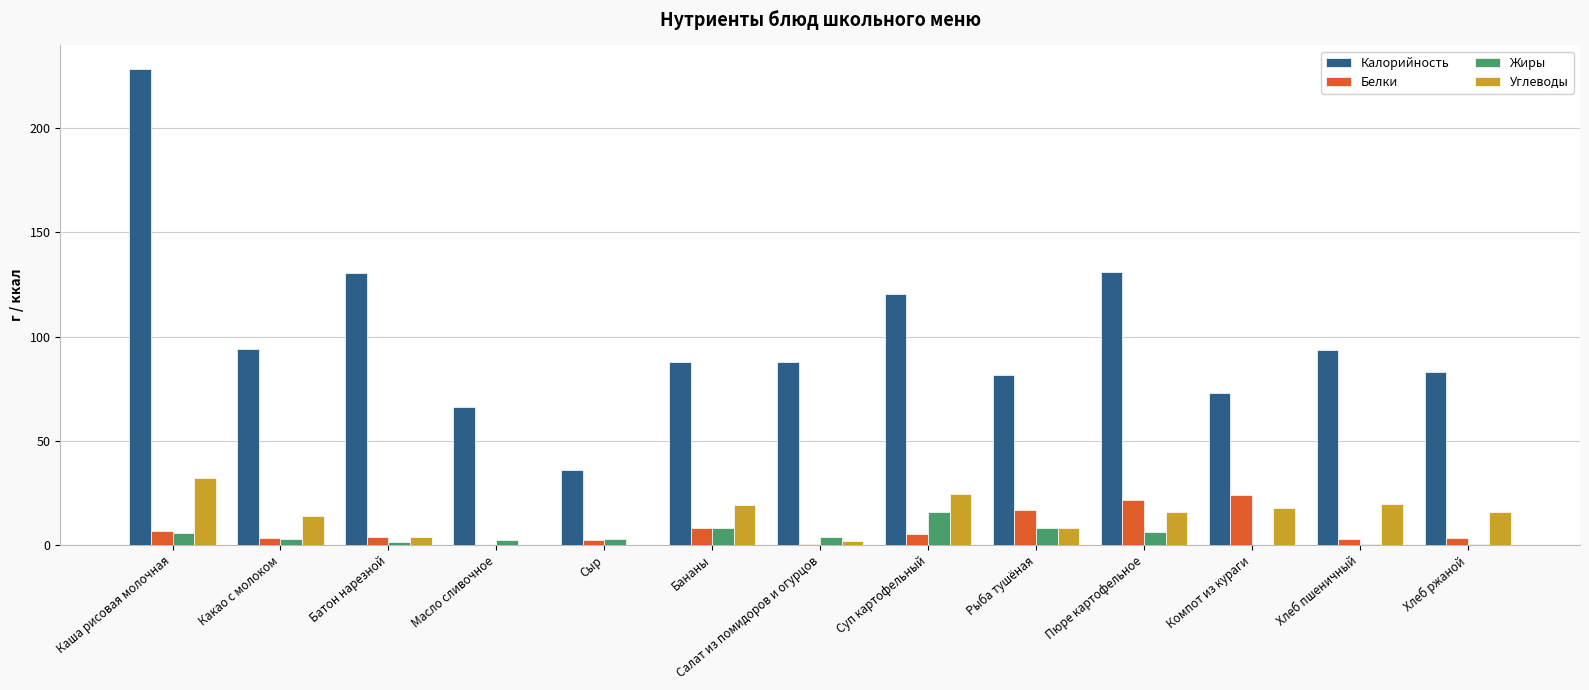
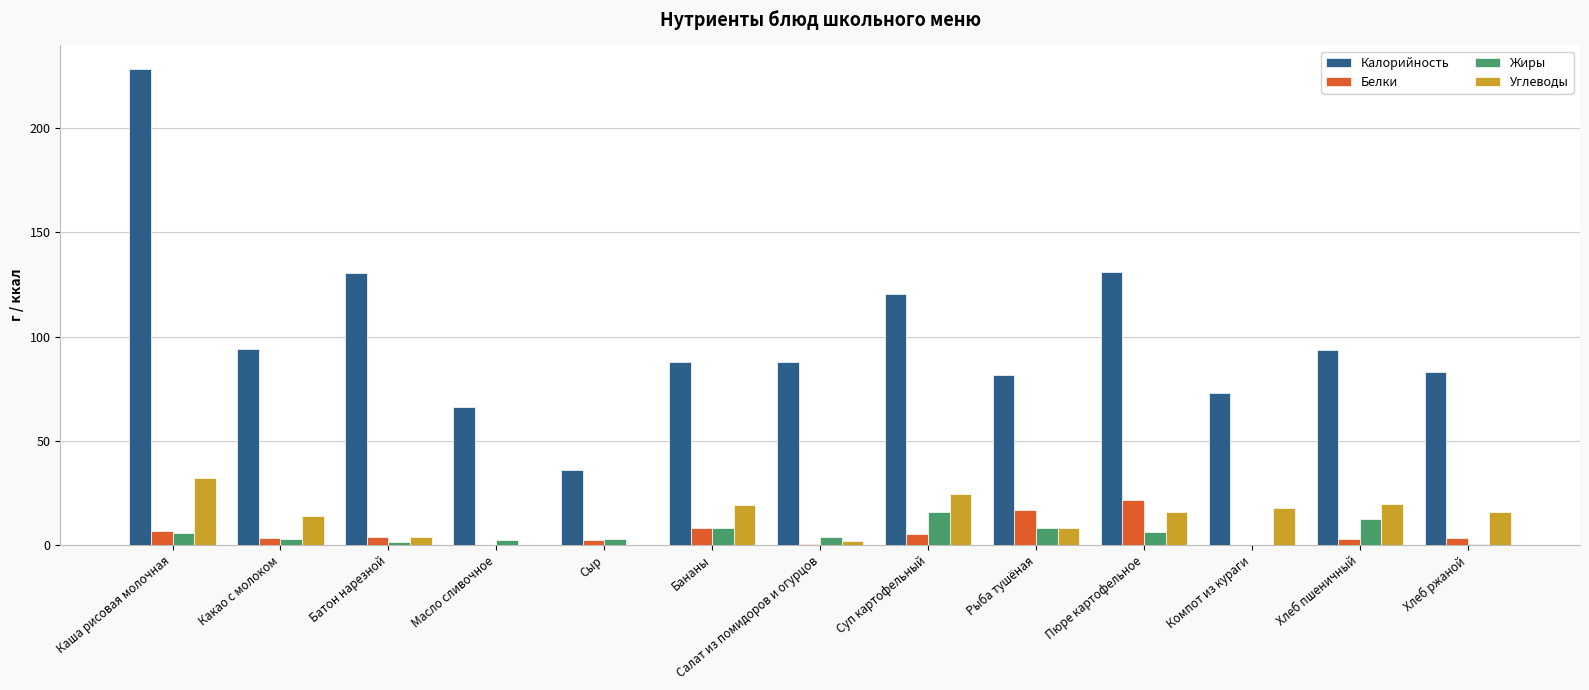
  {
    "Калорийность": {
      "Каша рисовая молочная": 228,
      "Какао с молоком": 94,
      "Батон нарезной": 131,
      "Масло сливочное": 66,
      "Сыр": 36,
      "Бананы": 88,
      "Салат из помидоров и огурцов": 88,
      "Суп картофельный": 121,
      "Рыба тушёная": 82,
      "Пюре картофельное": 131,
      "Компот из кураги": 73,
      "Хлеб пшеничный": 94,
      "Хлеб ржаной": 83
    },
    "Белки": {
      "Каша рисовая молочная": 7,
      "Какао с молоком": 3,
      "Батон нарезной": 4,
      "Сыр": 2,
      "Бананы": 8,
      "Суп картофельный": 5,
      "Рыба тушёная": 17,
      "Пюре картофельное": 22,
-     "Компот из кураги": 24,
+     "Компот из кураги": 0,
      "Хлеб пшеничный": 3,
      "Хлеб ржаной": 3
    },
    "Жиры": {
      "Каша рисовая молочная": 6,
      "Какао с молоком": 3,
      "Батон нарезной": 1,
      "Масло сливочное": 2,
      "Сыр": 3,
      "Бананы": 8,
      "Салат из помидоров и огурцов": 4,
      "Суп картофельный": 16,
      "Рыба тушёная": 8,
      "Пюре картофельное": 6,
-     "Хлеб пшеничный": 0
+     "Хлеб пшеничный": 12
    },
    "Углеводы": {
      "Каша рисовая молочная": 32,
      "Какао с молоком": 14,
      "Батон нарезной": 4,
      "Сыр": 0,
      "Бананы": 19,
      "Салат из помидоров и огурцов": 2,
      "Суп картофельный": 25,
      "Рыба тушёная": 8,
      "Пюре картофельное": 16,
      "Компот из кураги": 18,
      "Хлеб пшеничный": 20,
      "Хлеб ржаной": 16
    }
  }
